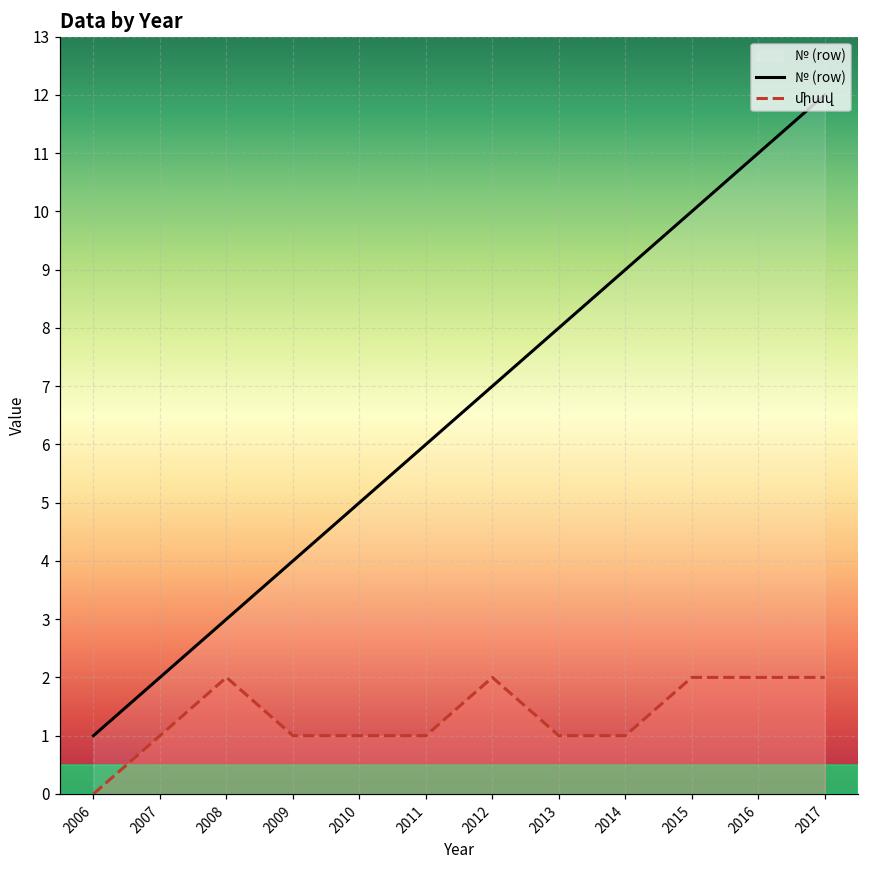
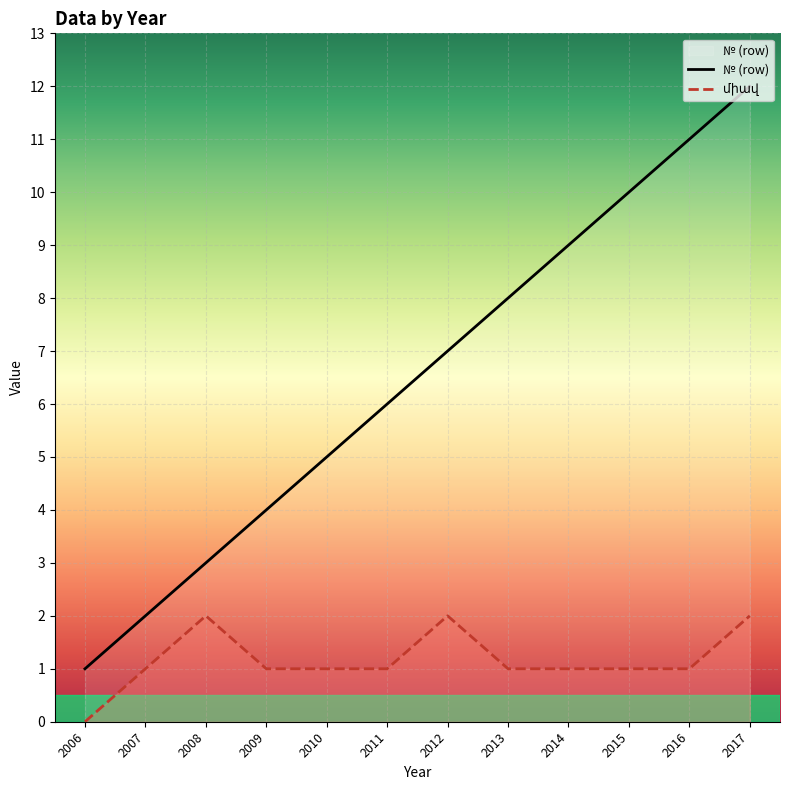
  {
    "միավ": {
      "2007": 1,
      "2008": 2,
      "2009": 1,
      "2010": 1,
      "2011": 1,
      "2012": 2,
      "2013": 1,
      "2014": 1,
-     "2015": 2,
-     "2016": 2,
+     "2015": 1,
+     "2016": 1,
      "2017": 2
    }
  }
